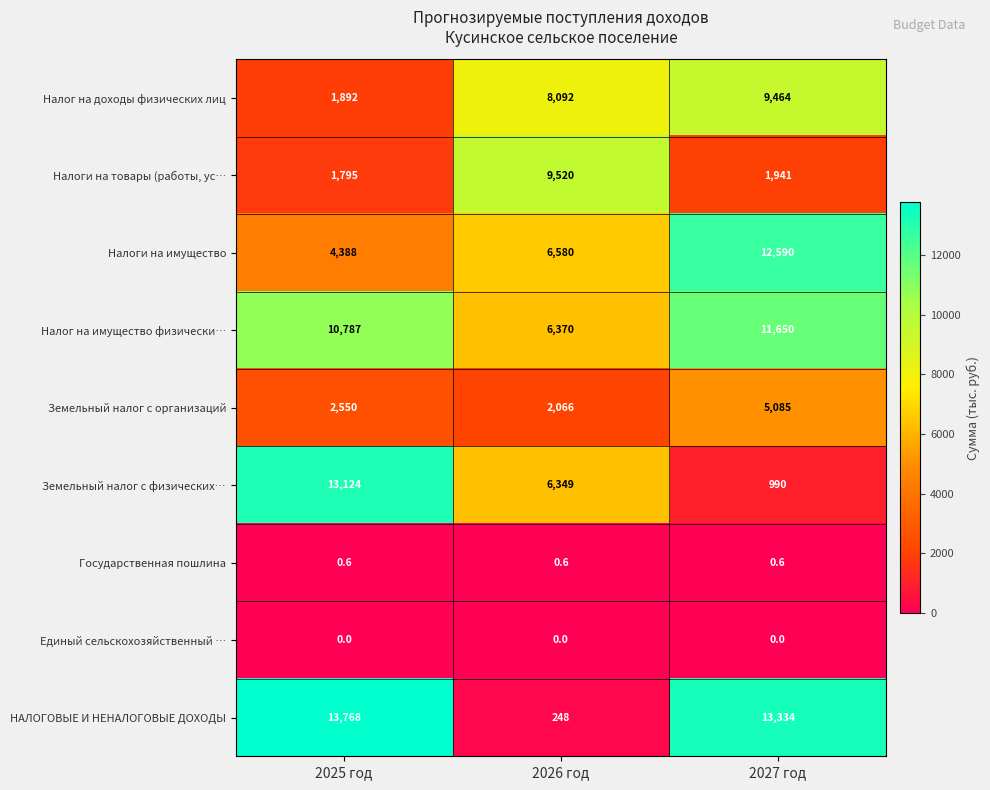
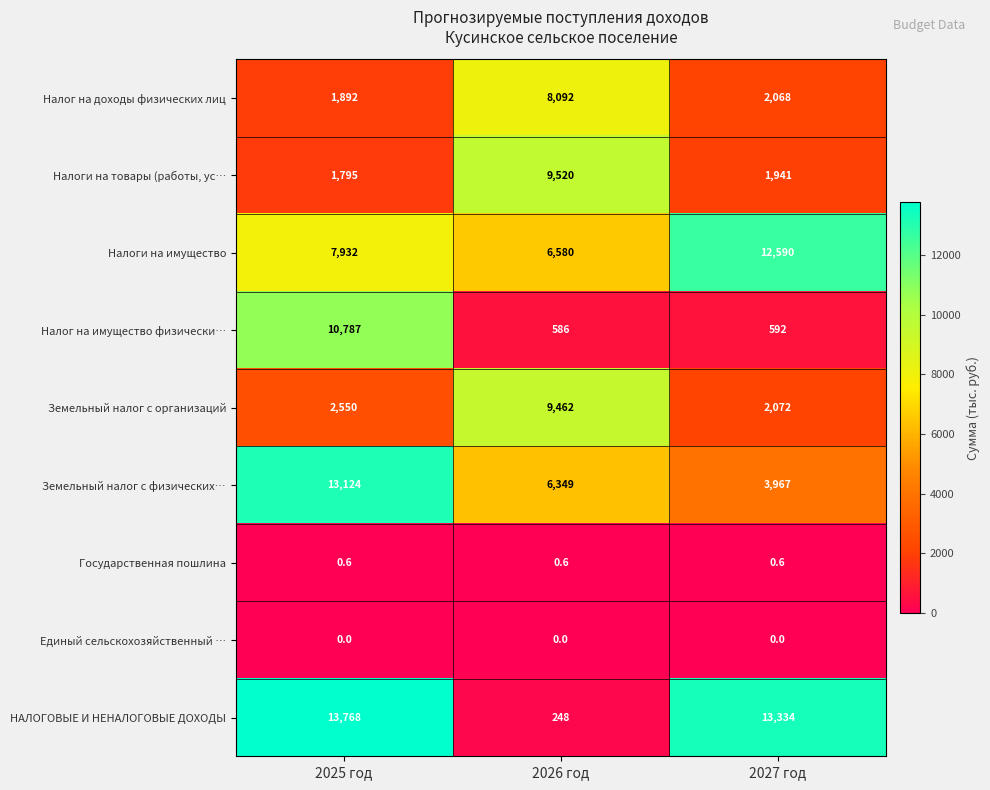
  {
    "Налог на доходы физических лиц": {
      "2025 год": "1,892",
      "2026 год": "8,092",
-     "2027 год": "9,464"
+     "2027 год": "2,068"
    },
    "Налоги на товары (работы, ус…": {
      "2025 год": "1,795",
      "2026 год": "9,520",
      "2027 год": "1,941"
    },
    "Налоги на имущество": {
-     "2025 год": "4,388",
+     "2025 год": "7,932",
      "2026 год": "6,580",
      "2027 год": "12,590"
    },
    "Налог на имущество физически…": {
      "2025 год": "10,787",
-     "2026 год": "6,370",
-     "2027 год": "11,650"
+     "2026 год": "586",
+     "2027 год": "592"
    },
    "Земельный налог с организаций": {
      "2025 год": "2,550",
-     "2026 год": "2,066",
-     "2027 год": "5,085"
+     "2026 год": "9,462",
+     "2027 год": "2,072"
    },
    "Земельный налог с физических…": {
      "2025 год": "13,124",
      "2026 год": "6,349",
-     "2027 год": "990"
+     "2027 год": "3,967"
    },
    "Государственная пошлина": {
      "2025 год": "0.6",
      "2026 год": "0.6",
      "2027 год": "0.6"
    },
    "Единый сельскохозяйственный …": {
      "2025 год": "0.0",
      "2026 год": "0.0",
      "2027 год": "0.0"
    },
    "НАЛОГОВЫЕ И НЕНАЛОГОВЫЕ ДОХОДЫ": {
      "2025 год": "13,768",
      "2026 год": "248",
      "2027 год": "13,334"
    }
  }
